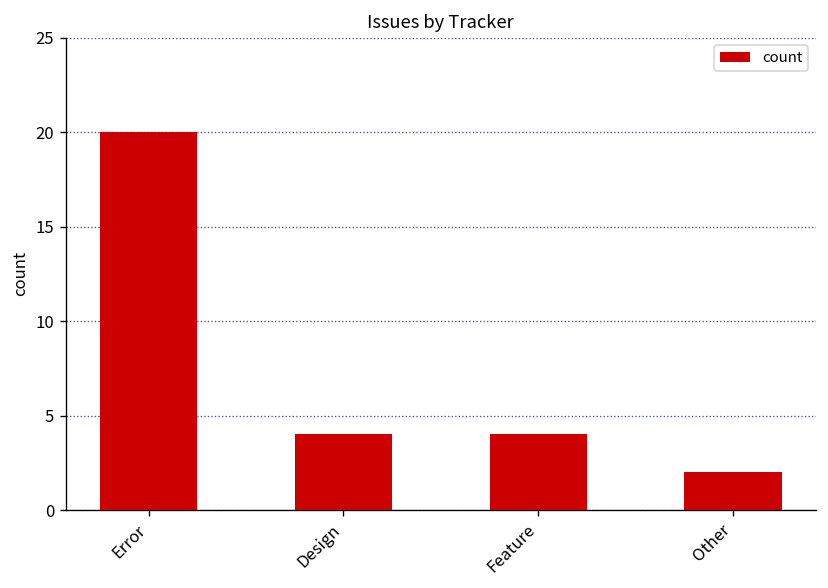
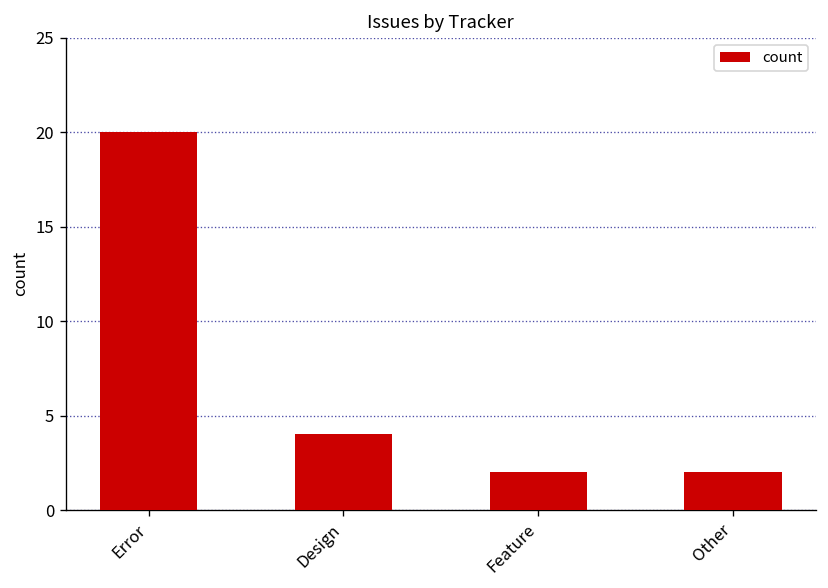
  {
    "Error": 20,
    "Design": 4,
-   "Feature": 4,
+   "Feature": 2,
    "Other": 2
  }
